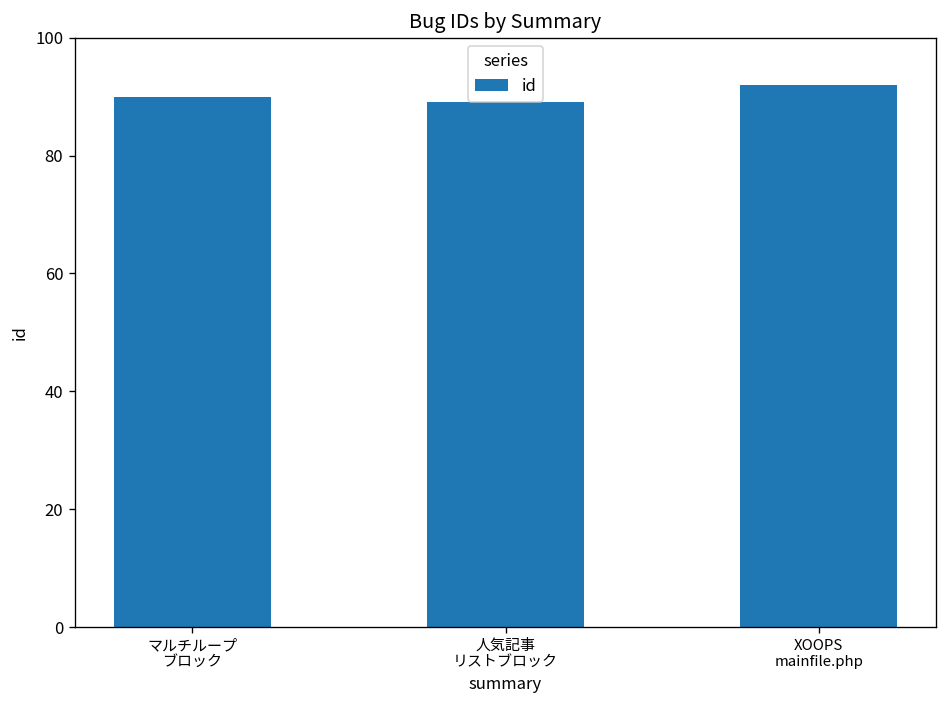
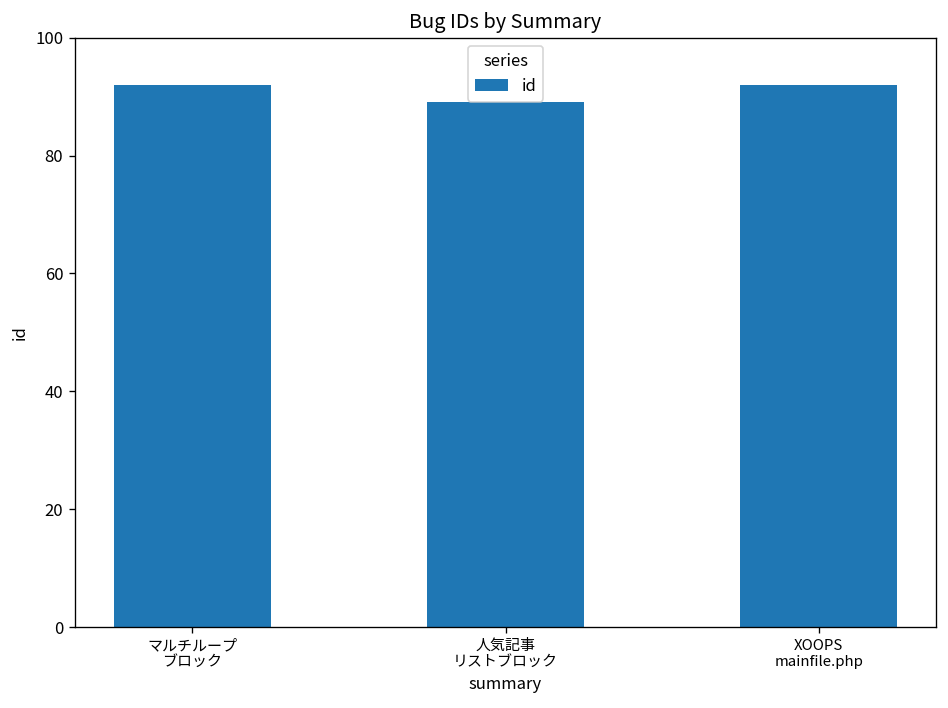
  {
-   "マルチループ ブロック": 90,
+   "マルチループ ブロック": 92,
    "人気記事 リストブロック": 89,
    "XOOPS mainfile.php": 92
  }
